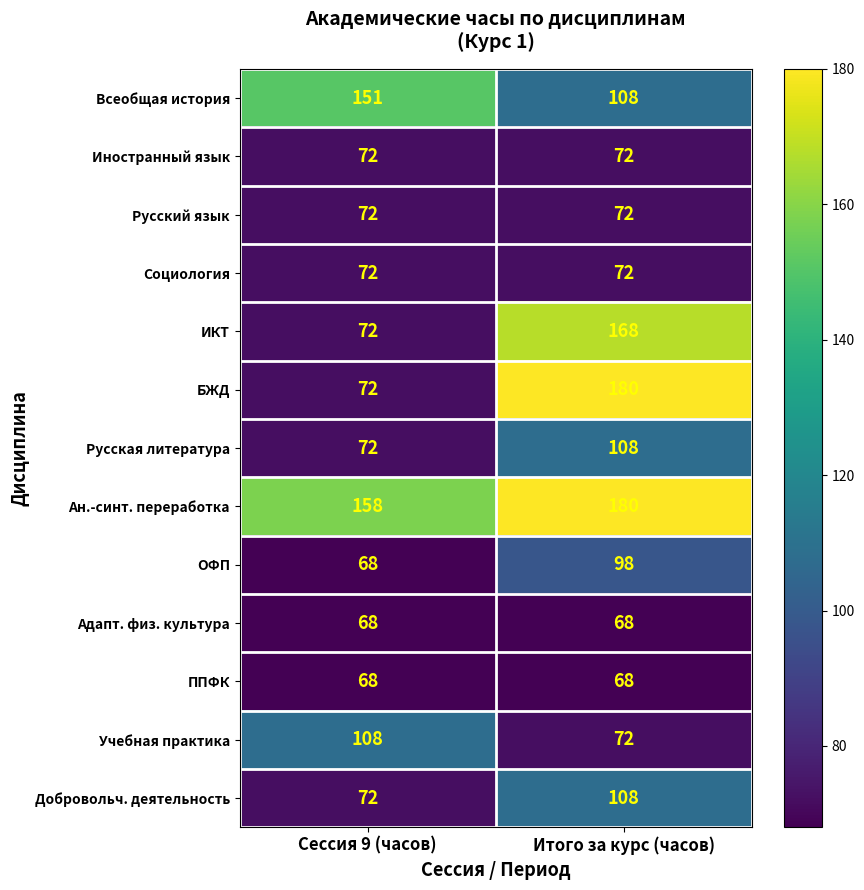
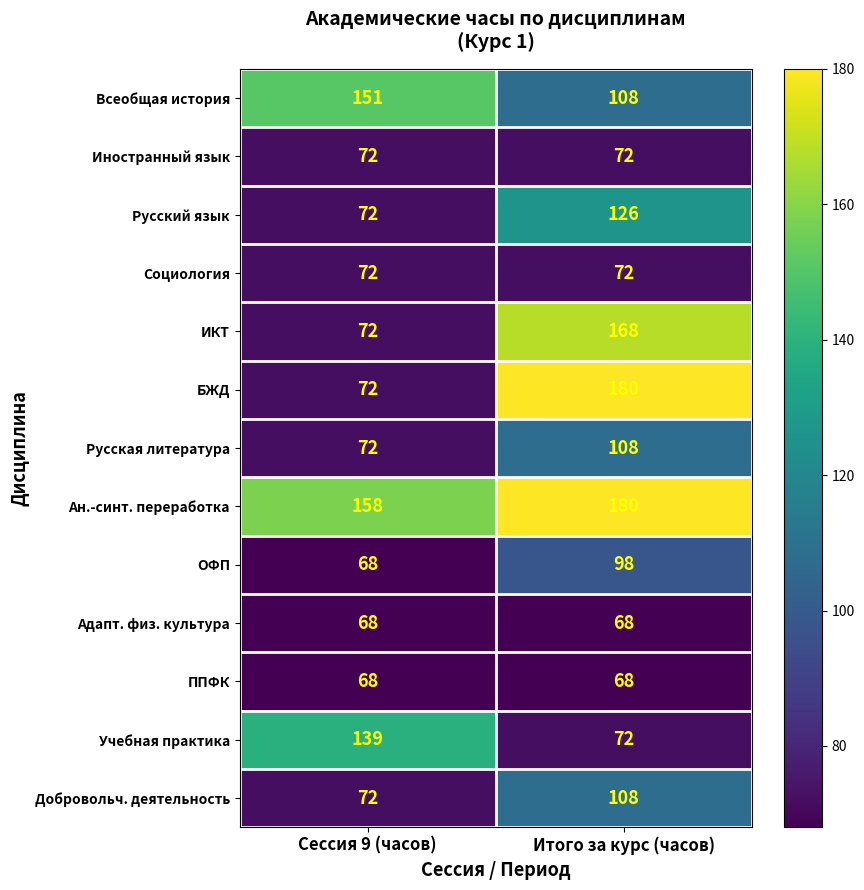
  {
    "Всеобщая история": {
      "Сессия 9 (часов)": 151,
      "Итого за курс (часов)": 108
    },
    "Иностранный язык": {
      "Сессия 9 (часов)": 72,
      "Итого за курс (часов)": 72
    },
    "Русский язык": {
      "Сессия 9 (часов)": 72,
-     "Итого за курс (часов)": 72
+     "Итого за курс (часов)": 126
    },
    "Социология": {
      "Сессия 9 (часов)": 72,
      "Итого за курс (часов)": 72
    },
    "ИКТ": {
      "Сессия 9 (часов)": 72,
      "Итого за курс (часов)": 168
    },
    "БЖД": {
      "Сессия 9 (часов)": 72
    },
    "Русская литература": {
      "Сессия 9 (часов)": 72,
      "Итого за курс (часов)": 108
    },
    "Ан.-синт. переработка": {
      "Сессия 9 (часов)": 158
    },
    "ОФП": {
      "Сессия 9 (часов)": 68,
      "Итого за курс (часов)": 98
    },
    "Адапт. физ. культура": {
      "Сессия 9 (часов)": 68,
      "Итого за курс (часов)": 68
    },
    "ППФК": {
      "Сессия 9 (часов)": 68,
      "Итого за курс (часов)": 68
    },
    "Учебная практика": {
-     "Сессия 9 (часов)": 108,
+     "Сессия 9 (часов)": 139,
      "Итого за курс (часов)": 72
    },
    "Добровольч. деятельность": {
      "Сессия 9 (часов)": 72,
      "Итого за курс (часов)": 108
    }
  }
